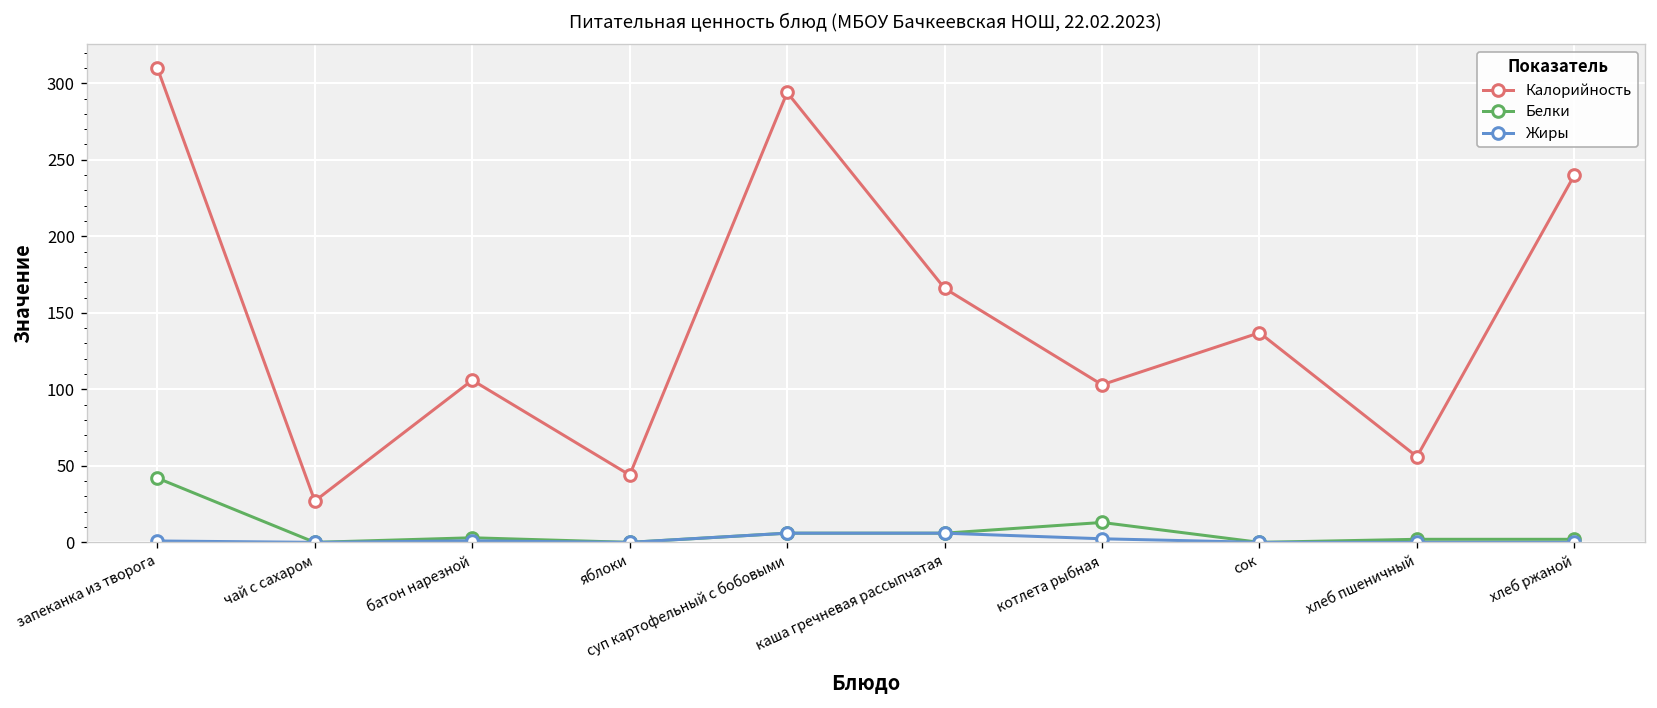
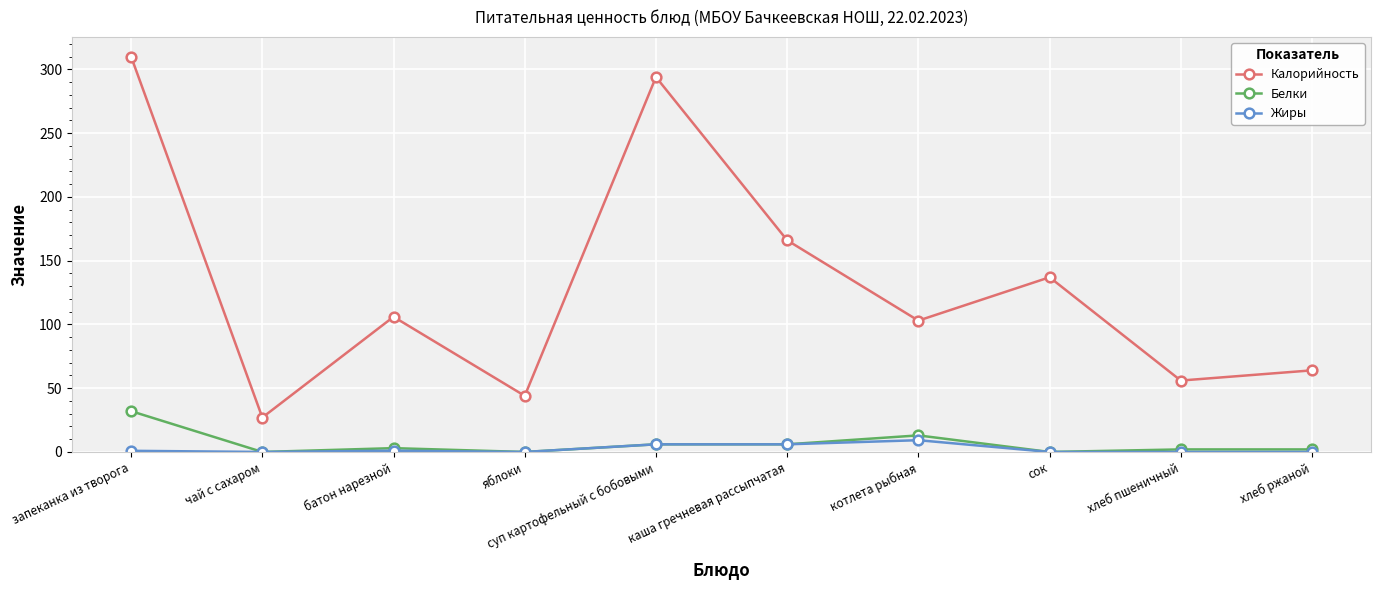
  {
    "Калорийность": {
      "запеканка из творога": 310,
      "чай с сахаром": 27,
      "батон нарезной": 106,
      "яблоки": 44,
      "суп картофельный с бобовыми": 294,
      "каша гречневая рассыпчатая": 166,
      "котлета рыбная": 103,
      "сок": 137,
      "хлеб пшеничный": 56,
-     "хлеб ржаной": 240
+     "хлеб ржаной": 64
    },
    "Белки": {
-     "запеканка из творога": 42,
+     "запеканка из творога": 32,
      "батон нарезной": 3,
      "котлета рыбная": 13,
      "хлеб пшеничный": 2,
      "хлеб ржаной": 2
    },
    "Жиры": {
      "запеканка из творога": 1,
      "батон нарезной": 1,
-     "котлета рыбная": 2,
+     "котлета рыбная": 9,
      "хлеб пшеничный": 0,
      "хлеб ржаной": 0
    }
  }
